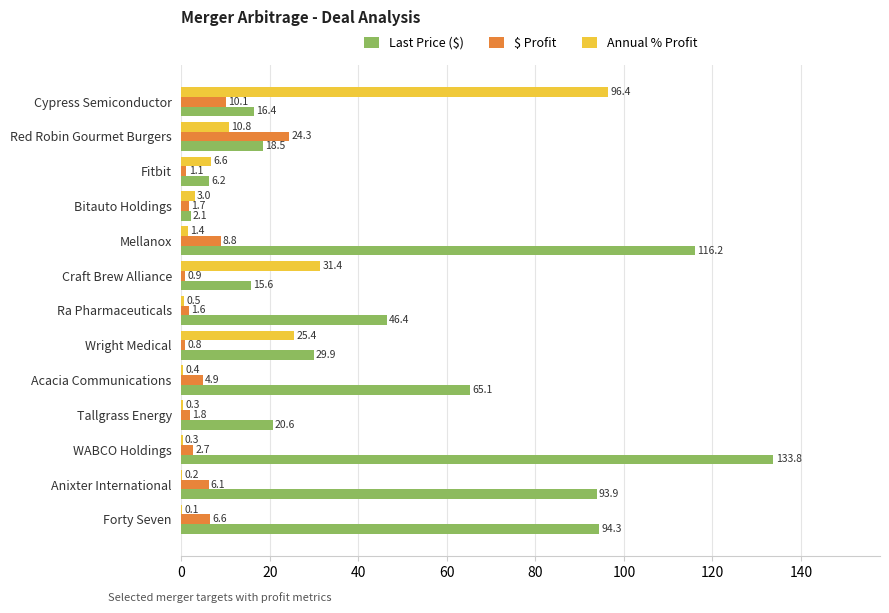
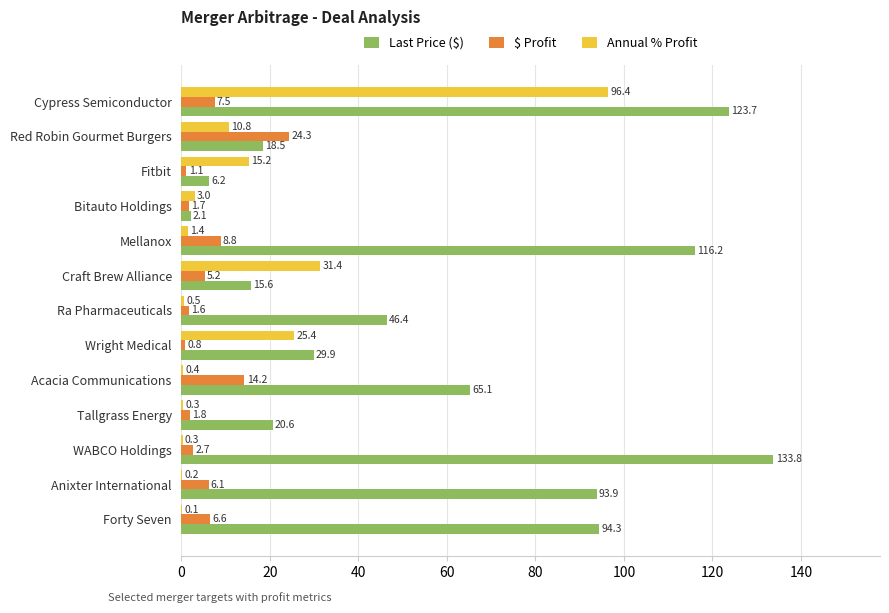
  {
    "Last Price ($)": {
-     "Cypress Semiconductor": 16.4,
+     "Cypress Semiconductor": 123.7,
      "Red Robin Gourmet Burgers": 18.5,
      "Fitbit": 6.2,
      "Bitauto Holdings": 2.1,
      "Mellanox": 116.2,
      "Craft Brew Alliance": 15.6,
      "Ra Pharmaceuticals": 46.4,
      "Wright Medical": 29.9,
      "Acacia Communications": 65.1,
      "Tallgrass Energy": 20.6,
      "WABCO Holdings": 133.8,
      "Anixter International": 93.9,
      "Forty Seven": 94.3
    },
    "$ Profit": {
-     "Cypress Semiconductor": 10.1,
+     "Cypress Semiconductor": 7.5,
      "Red Robin Gourmet Burgers": 24.3,
      "Fitbit": 1.1,
      "Bitauto Holdings": 1.7,
      "Mellanox": 8.8,
-     "Craft Brew Alliance": 0.9,
+     "Craft Brew Alliance": 5.2,
      "Ra Pharmaceuticals": 1.6,
      "Wright Medical": 0.8,
-     "Acacia Communications": 4.9,
+     "Acacia Communications": 14.2,
      "Tallgrass Energy": 1.8,
      "WABCO Holdings": 2.7,
      "Anixter International": 6.1,
      "Forty Seven": 6.6
    },
    "Annual % Profit": {
      "Cypress Semiconductor": 96.4,
      "Red Robin Gourmet Burgers": 10.8,
-     "Fitbit": 6.6,
+     "Fitbit": 15.2,
      "Bitauto Holdings": 3.0,
      "Mellanox": 1.4,
      "Craft Brew Alliance": 31.4,
      "Ra Pharmaceuticals": 0.5,
      "Wright Medical": 25.4,
      "Acacia Communications": 0.4,
      "Tallgrass Energy": 0.3,
      "WABCO Holdings": 0.3,
      "Anixter International": 0.2,
      "Forty Seven": 0.1
    }
  }
